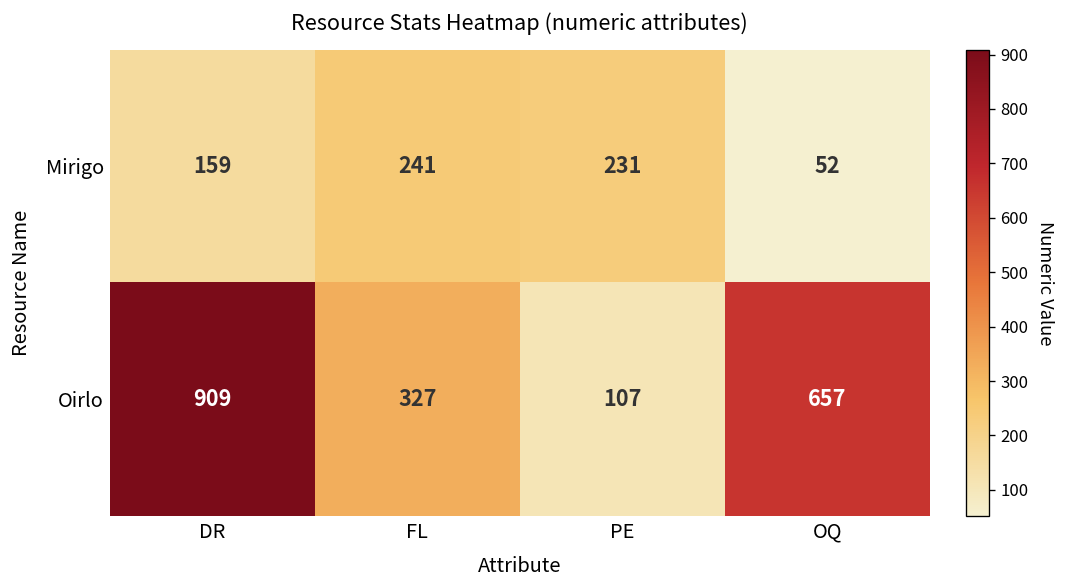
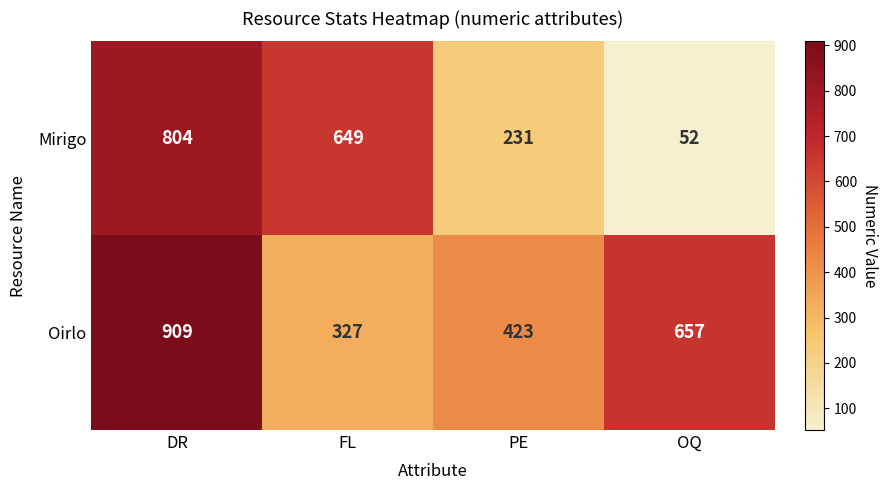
  {
    "Mirigo": {
-     "DR": 159,
-     "FL": 241,
+     "DR": 804,
+     "FL": 649,
      "PE": 231,
      "OQ": 52
    },
    "Oirlo": {
      "DR": 909,
      "FL": 327,
-     "PE": 107,
+     "PE": 423,
      "OQ": 657
    }
  }
